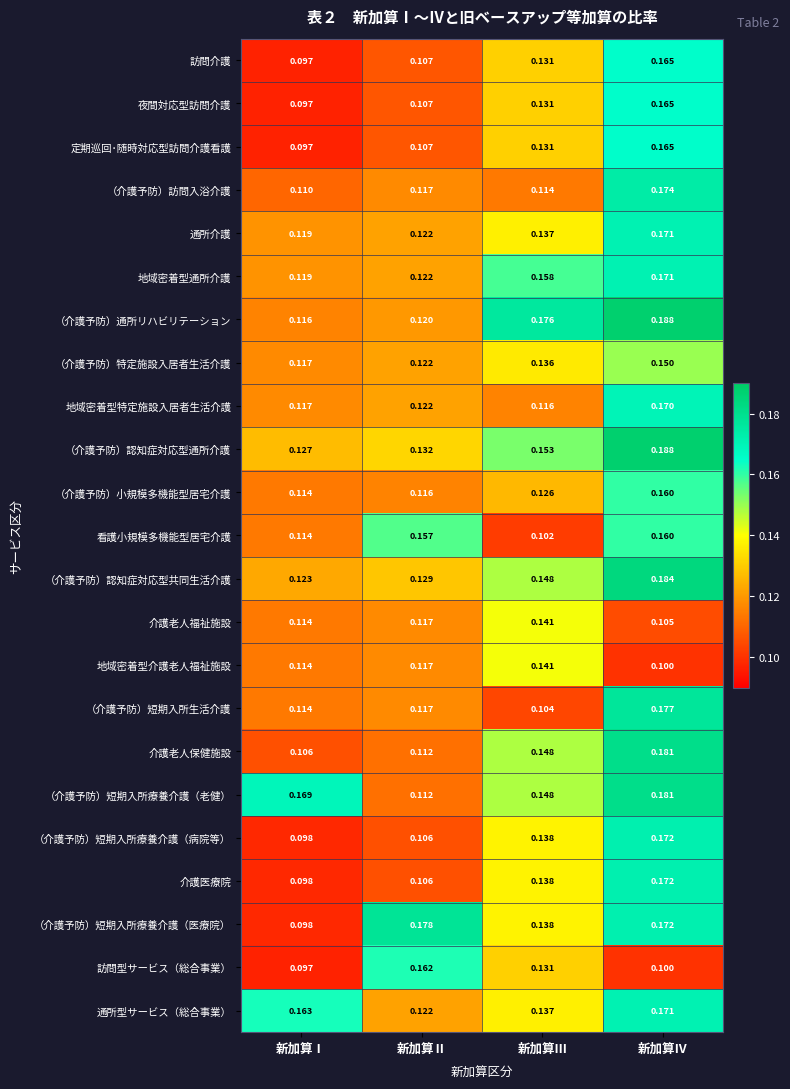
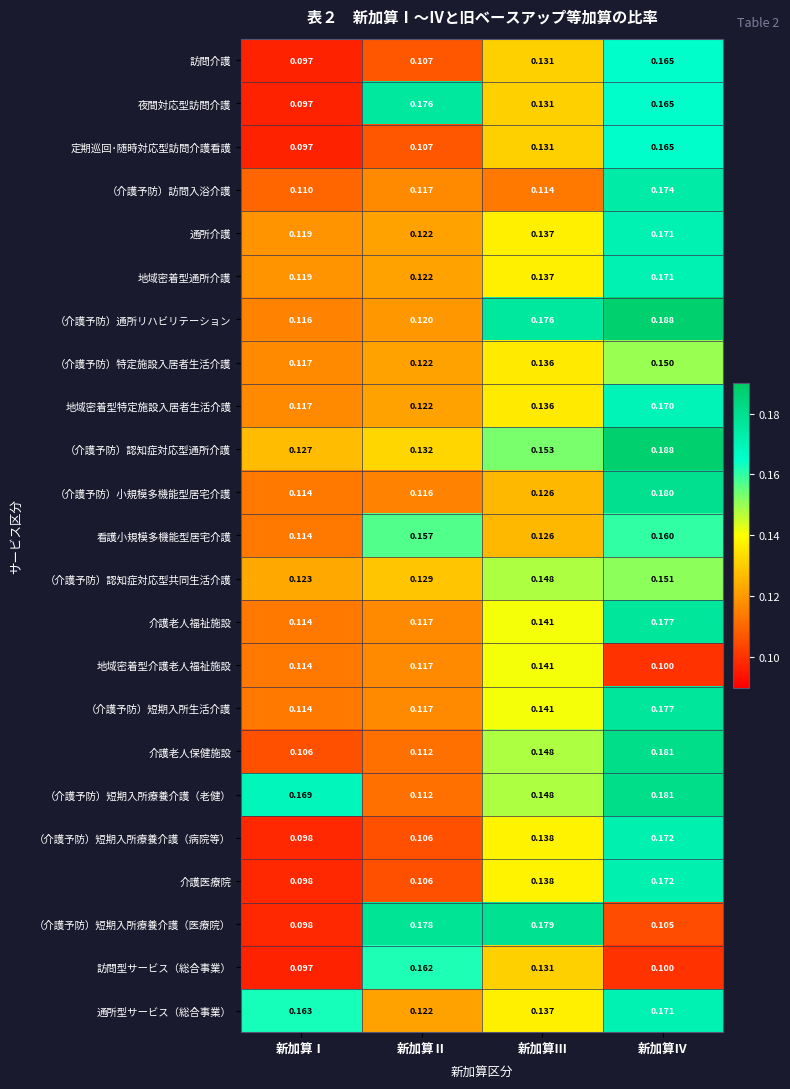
  {
    "訪問介護": {
      "新加算Ⅰ": 0.097,
      "新加算Ⅱ": 0.107,
      "新加算Ⅲ": 0.131,
      "新加算Ⅳ": 0.165
    },
    "夜間対応型訪問介護": {
      "新加算Ⅰ": 0.097,
-     "新加算Ⅱ": 0.107,
+     "新加算Ⅱ": 0.176,
      "新加算Ⅲ": 0.131,
      "新加算Ⅳ": 0.165
    },
    "定期巡回･随時対応型訪問介護看護": {
      "新加算Ⅰ": 0.097,
      "新加算Ⅱ": 0.107,
      "新加算Ⅲ": 0.131,
      "新加算Ⅳ": 0.165
    },
    "（介護予防）訪問入浴介護": {
      "新加算Ⅰ": 0.110,
      "新加算Ⅱ": 0.117,
      "新加算Ⅲ": 0.114,
      "新加算Ⅳ": 0.174
    },
    "通所介護": {
      "新加算Ⅰ": 0.119,
      "新加算Ⅱ": 0.122,
      "新加算Ⅲ": 0.137,
      "新加算Ⅳ": 0.171
    },
    "地域密着型通所介護": {
      "新加算Ⅰ": 0.119,
      "新加算Ⅱ": 0.122,
-     "新加算Ⅲ": 0.158,
+     "新加算Ⅲ": 0.137,
      "新加算Ⅳ": 0.171
    },
    "（介護予防）通所リハビリテーション": {
      "新加算Ⅰ": 0.116,
      "新加算Ⅱ": 0.120,
      "新加算Ⅲ": 0.176,
      "新加算Ⅳ": 0.188
    },
    "（介護予防）特定施設入居者生活介護": {
      "新加算Ⅰ": 0.117,
      "新加算Ⅱ": 0.122,
      "新加算Ⅲ": 0.136,
      "新加算Ⅳ": 0.150
    },
    "地域密着型特定施設入居者生活介護": {
      "新加算Ⅰ": 0.117,
      "新加算Ⅱ": 0.122,
-     "新加算Ⅲ": 0.116,
+     "新加算Ⅲ": 0.136,
      "新加算Ⅳ": 0.170
    },
    "（介護予防）認知症対応型通所介護": {
      "新加算Ⅰ": 0.127,
      "新加算Ⅱ": 0.132,
      "新加算Ⅲ": 0.153,
      "新加算Ⅳ": 0.188
    },
    "（介護予防）小規模多機能型居宅介護": {
      "新加算Ⅰ": 0.114,
      "新加算Ⅱ": 0.116,
      "新加算Ⅲ": 0.126,
-     "新加算Ⅳ": 0.160
+     "新加算Ⅳ": 0.180
    },
    "看護小規模多機能型居宅介護": {
      "新加算Ⅰ": 0.114,
      "新加算Ⅱ": 0.157,
-     "新加算Ⅲ": 0.102,
+     "新加算Ⅲ": 0.126,
      "新加算Ⅳ": 0.160
    },
    "（介護予防）認知症対応型共同生活介護": {
      "新加算Ⅰ": 0.123,
      "新加算Ⅱ": 0.129,
      "新加算Ⅲ": 0.148,
-     "新加算Ⅳ": 0.184
+     "新加算Ⅳ": 0.151
    },
    "介護老人福祉施設": {
      "新加算Ⅰ": 0.114,
      "新加算Ⅱ": 0.117,
      "新加算Ⅲ": 0.141,
-     "新加算Ⅳ": 0.105
+     "新加算Ⅳ": 0.177
    },
    "地域密着型介護老人福祉施設": {
      "新加算Ⅰ": 0.114,
      "新加算Ⅱ": 0.117,
      "新加算Ⅲ": 0.141,
      "新加算Ⅳ": 0.100
    },
    "（介護予防）短期入所生活介護": {
      "新加算Ⅰ": 0.114,
      "新加算Ⅱ": 0.117,
-     "新加算Ⅲ": 0.104,
+     "新加算Ⅲ": 0.141,
      "新加算Ⅳ": 0.177
    },
    "介護老人保健施設": {
      "新加算Ⅰ": 0.106,
      "新加算Ⅱ": 0.112,
      "新加算Ⅲ": 0.148,
      "新加算Ⅳ": 0.181
    },
    "（介護予防）短期入所療養介護（老健）": {
      "新加算Ⅰ": 0.169,
      "新加算Ⅱ": 0.112,
      "新加算Ⅲ": 0.148,
      "新加算Ⅳ": 0.181
    },
    "（介護予防）短期入所療養介護（病院等）": {
      "新加算Ⅰ": 0.098,
      "新加算Ⅱ": 0.106,
      "新加算Ⅲ": 0.138,
      "新加算Ⅳ": 0.172
    },
    "介護医療院": {
      "新加算Ⅰ": 0.098,
      "新加算Ⅱ": 0.106,
      "新加算Ⅲ": 0.138,
      "新加算Ⅳ": 0.172
    },
    "（介護予防）短期入所療養介護（医療院）": {
      "新加算Ⅰ": 0.098,
      "新加算Ⅱ": 0.178,
-     "新加算Ⅲ": 0.138,
-     "新加算Ⅳ": 0.172
+     "新加算Ⅲ": 0.179,
+     "新加算Ⅳ": 0.105
    },
    "訪問型サービス（総合事業）": {
      "新加算Ⅰ": 0.097,
      "新加算Ⅱ": 0.162,
      "新加算Ⅲ": 0.131,
      "新加算Ⅳ": 0.100
    },
    "通所型サービス（総合事業）": {
      "新加算Ⅰ": 0.163,
      "新加算Ⅱ": 0.122,
      "新加算Ⅲ": 0.137,
      "新加算Ⅳ": 0.171
    }
  }
